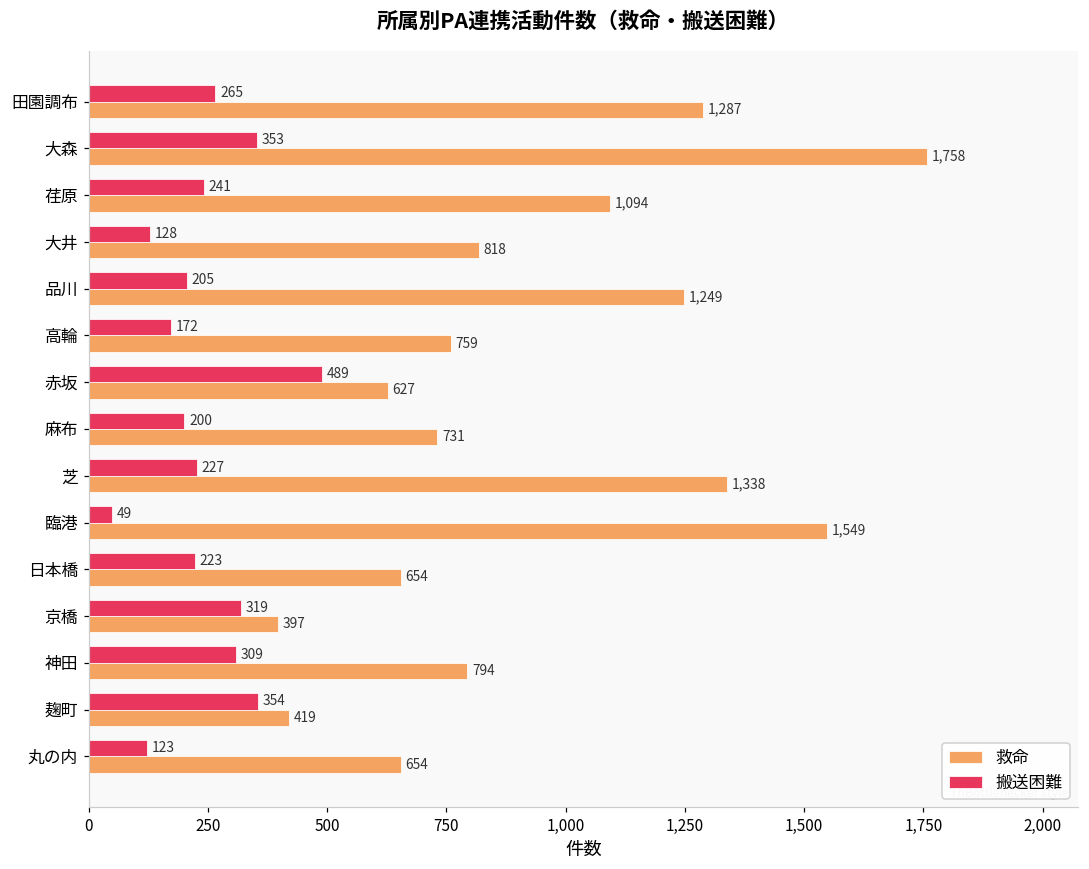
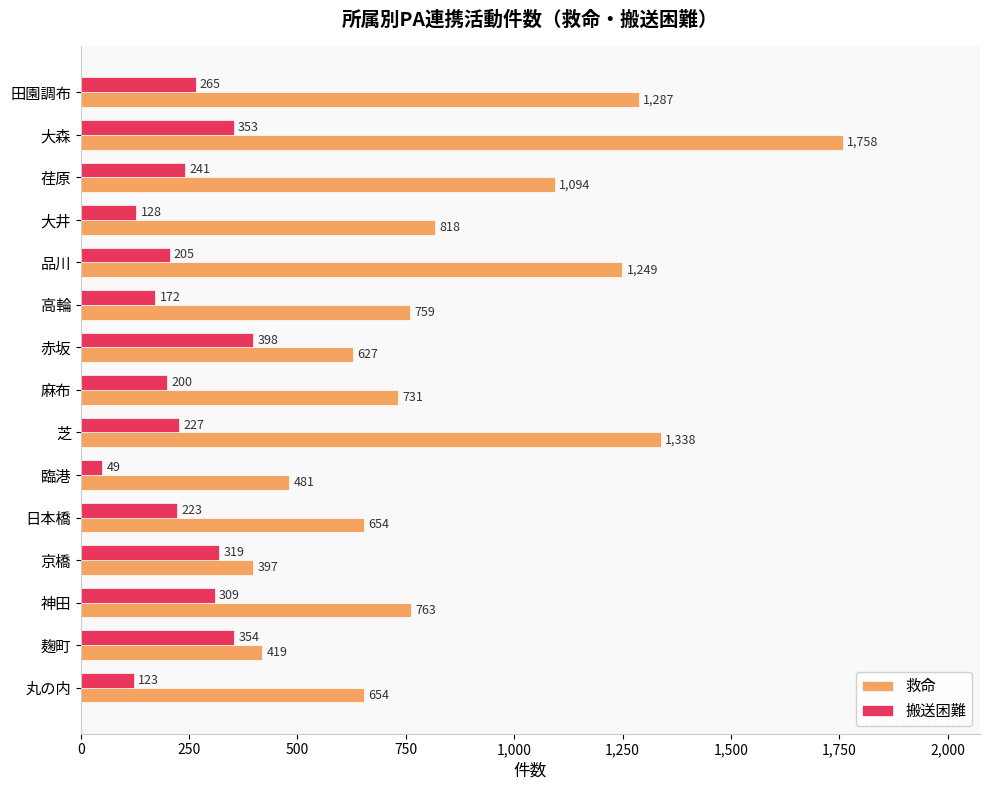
  {
    "救命": {
      "田園調布": "1,287",
      "大森": "1,758",
      "荏原": "1,094",
      "大井": "818",
      "品川": "1,249",
      "高輪": "759",
      "赤坂": "627",
      "麻布": "731",
      "芝": "1,338",
-     "臨港": "1,549",
+     "臨港": "481",
      "日本橋": "654",
      "京橋": "397",
-     "神田": "794",
+     "神田": "763",
      "麹町": "419",
      "丸の内": "654"
    },
    "搬送困難": {
      "田園調布": "265",
      "大森": "353",
      "荏原": "241",
      "大井": "128",
      "品川": "205",
      "高輪": "172",
-     "赤坂": "489",
+     "赤坂": "398",
      "麻布": "200",
      "芝": "227",
      "臨港": "49",
      "日本橋": "223",
      "京橋": "319",
      "神田": "309",
      "麹町": "354",
      "丸の内": "123"
    }
  }
